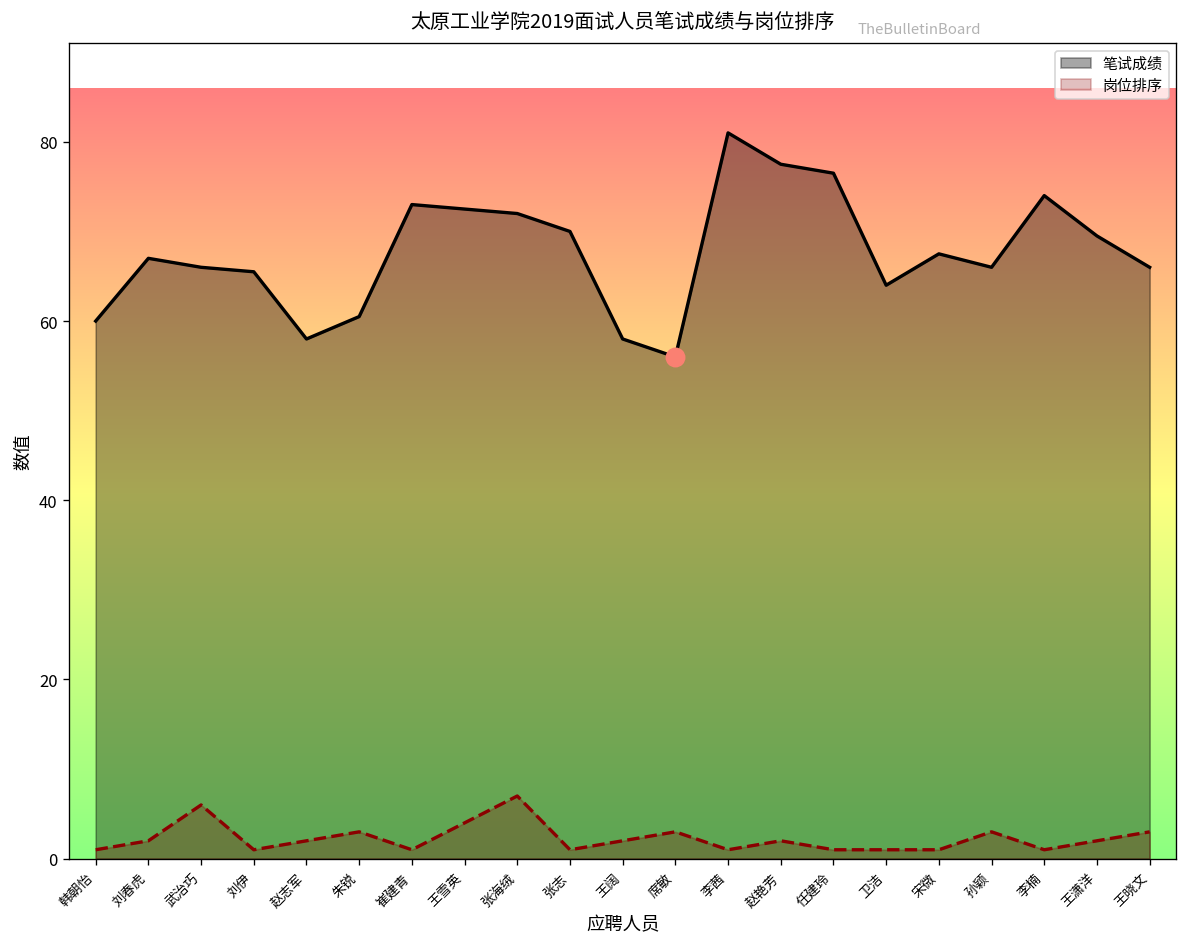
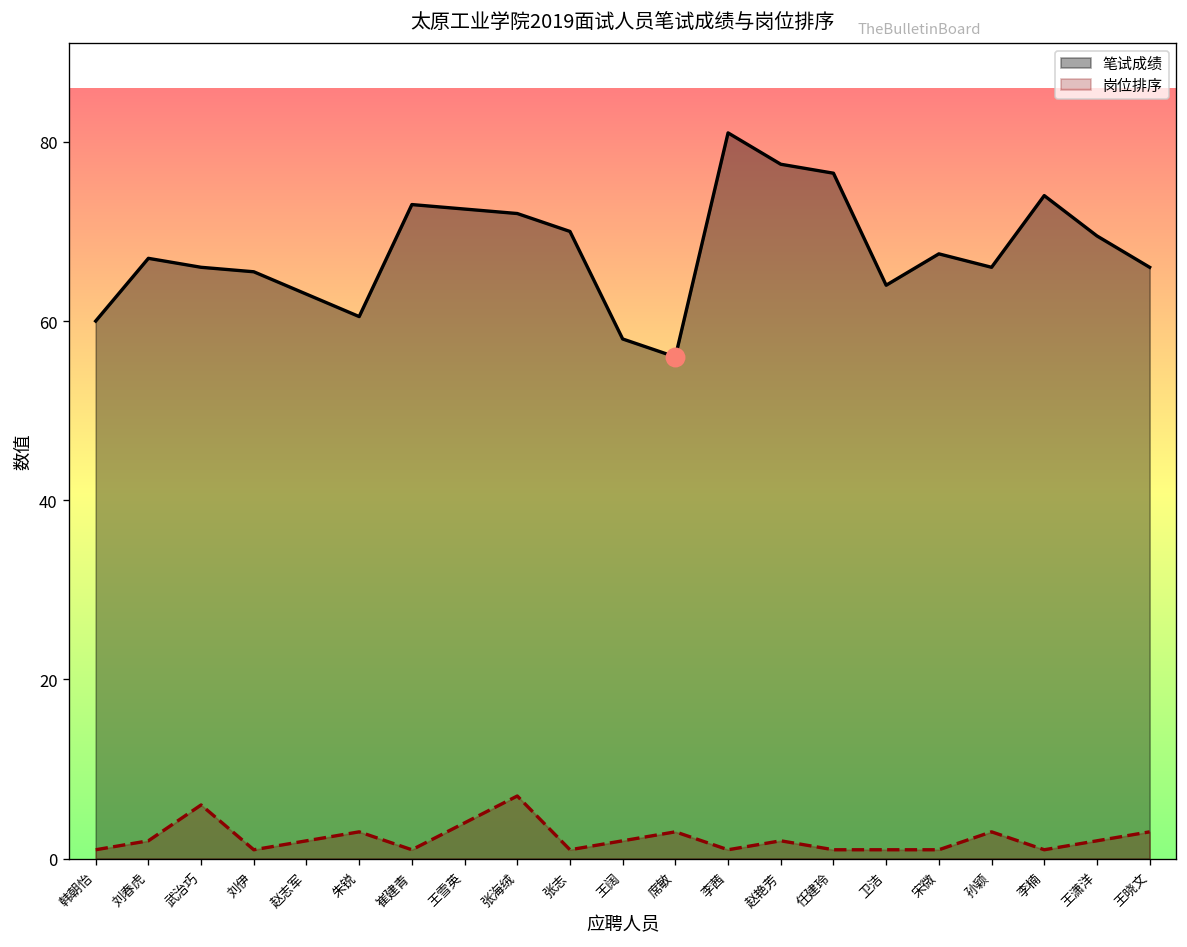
  {
    "笔试成绩": {
      "韩朝怡": 60,
      "刘春虎": 67,
      "武治巧": 66,
      "刘伊": 66,
-     "赵志军": 58,
+     "赵志军": 63,
      "朱锐": 61,
      "崔建青": 73,
      "王雪英": 73,
      "张海绒": 72,
      "张志": 70,
      "王阔": 58,
      "李茜": 81,
      "赵艳芳": 78,
      "任建玲": 77,
      "卫洁": 64,
      "宋微": 68,
      "孙颖": 66,
      "李楠": 74,
      "王潇洋": 70,
      "王晓文": 66
    },
    "岗位排序": {
      "韩朝怡": 1,
      "刘春虎": 2,
      "武治巧": 6,
      "刘伊": 1,
      "赵志军": 2,
      "朱锐": 3,
      "崔建青": 1,
      "王雪英": 4,
      "张海绒": 7,
      "张志": 1,
      "王阔": 2,
      "席敏": 3,
      "李茜": 1,
      "赵艳芳": 2,
      "任建玲": 1,
      "卫洁": 1,
      "宋微": 1,
      "孙颖": 3,
      "李楠": 1,
      "王潇洋": 2,
      "王晓文": 3
    }
  }
